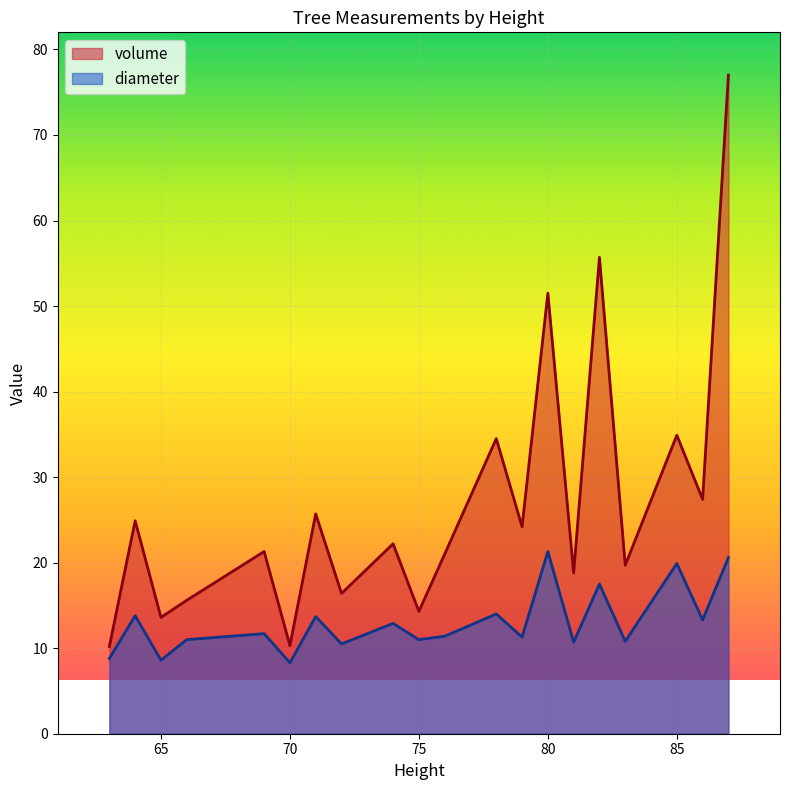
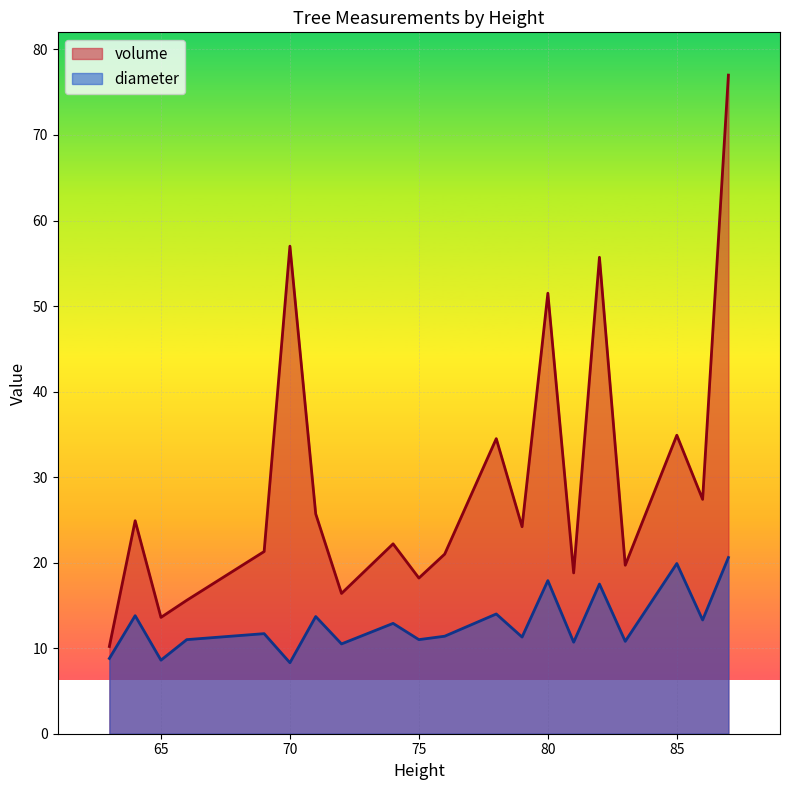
  {
    "volume": {
      "65": 14,
-     "70": 10,
-     "75": 14,
+     "70": 57,
+     "75": 18,
      "80": 52,
      "85": 35
    },
    "diameter": {
      "65": 9,
      "70": 8,
      "75": 11,
-     "80": 21,
+     "80": 18,
      "85": 20
    }
  }
